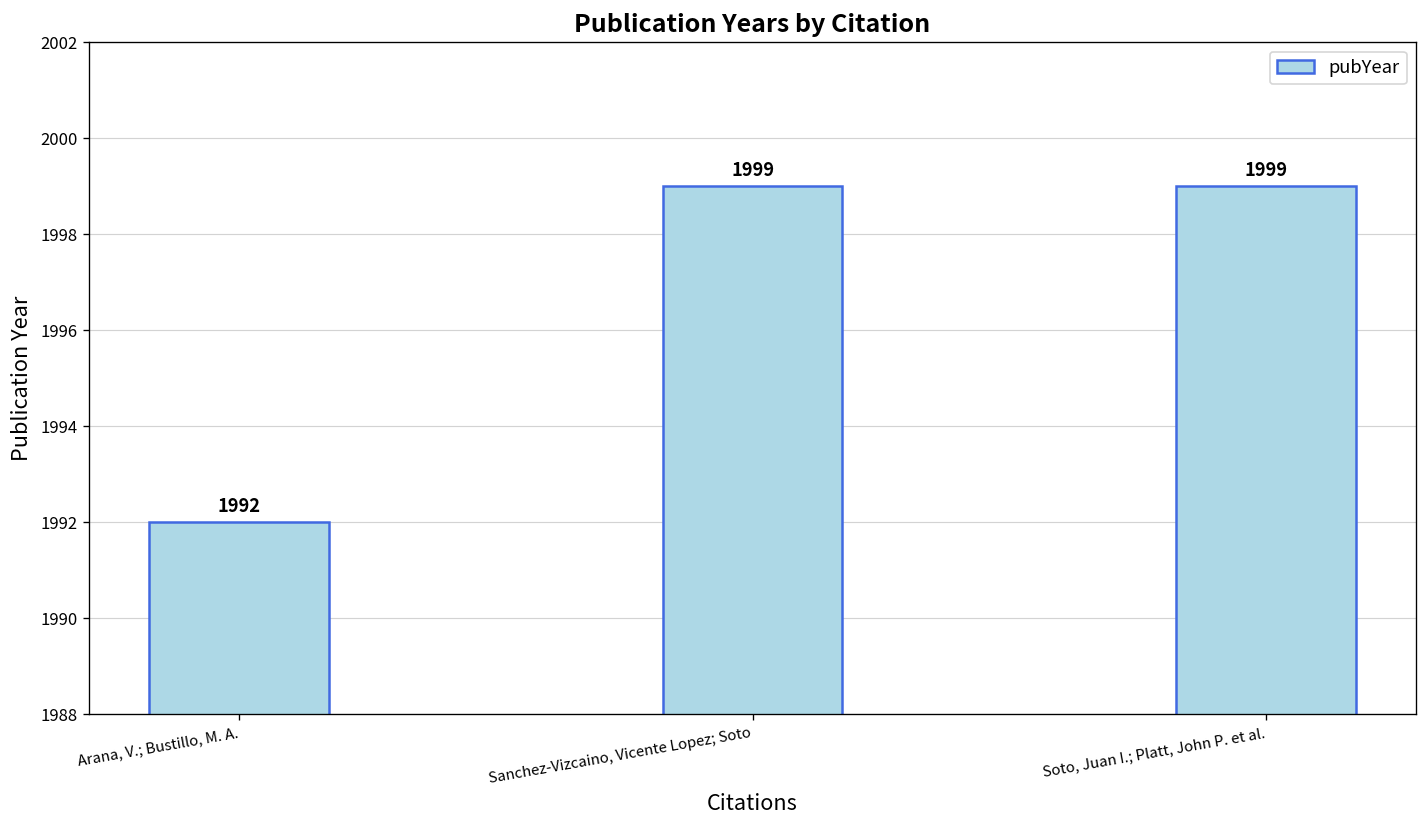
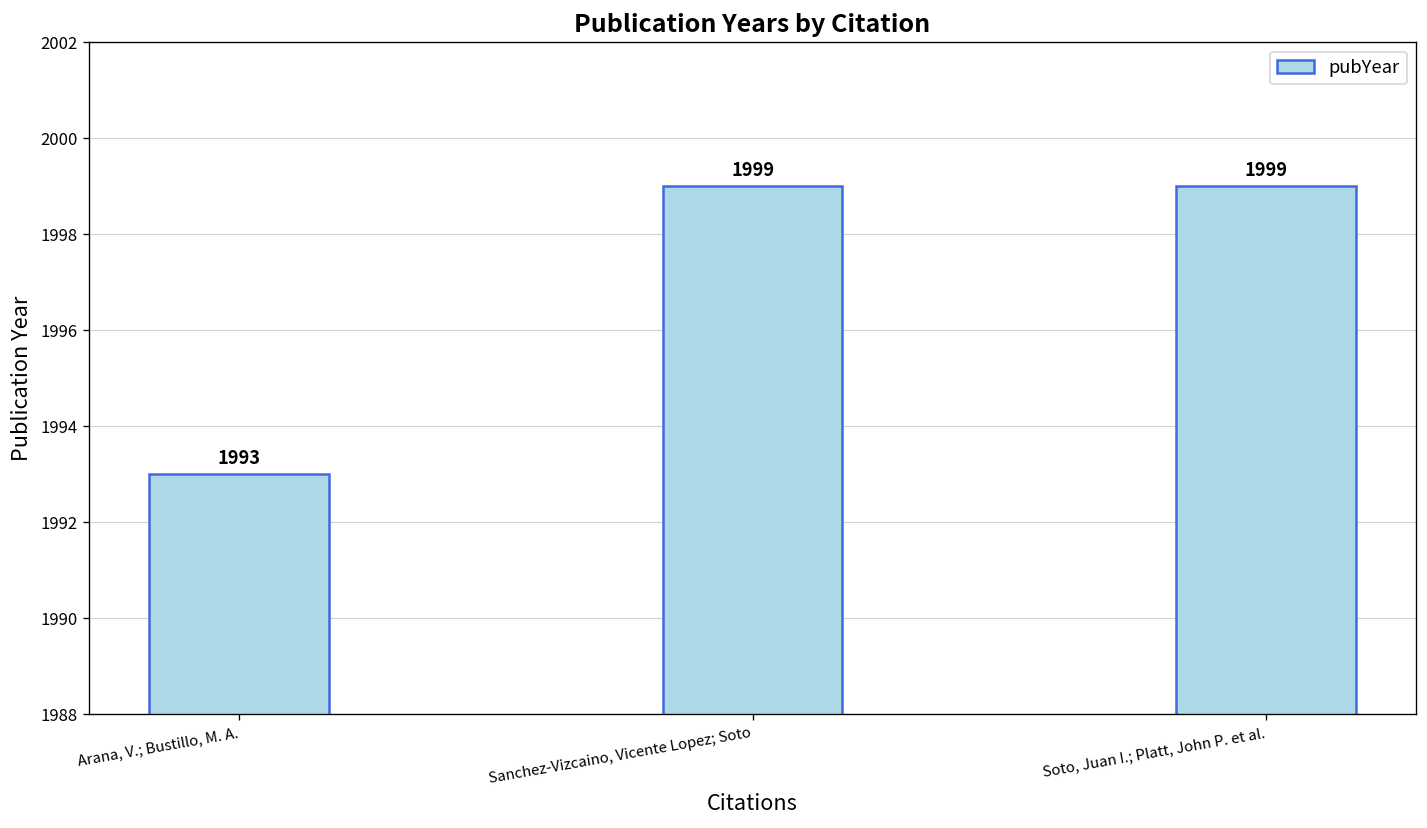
  {
-   "Arana, V.; Bustillo, M. A.": 1992,
+   "Arana, V.; Bustillo, M. A.": 1993,
    "Sanchez-Vizcaino, Vicente Lopez; Soto": 1999,
    "Soto, Juan I.; Platt, John P. et al.": 1999
  }
